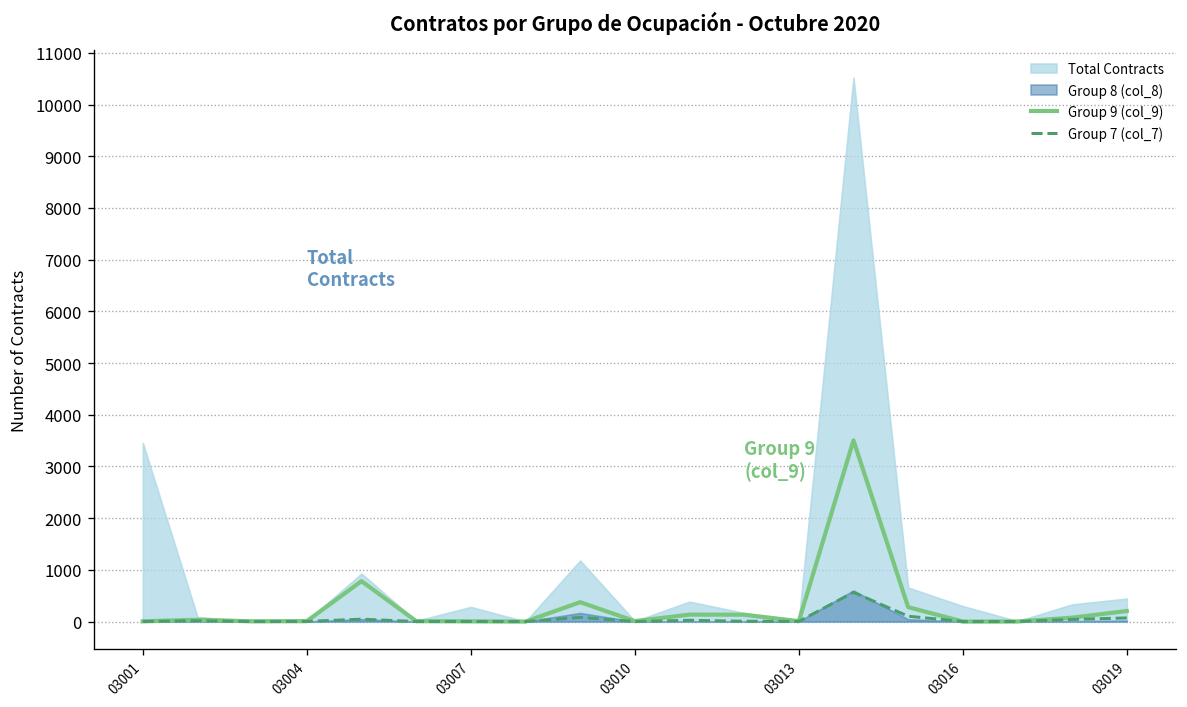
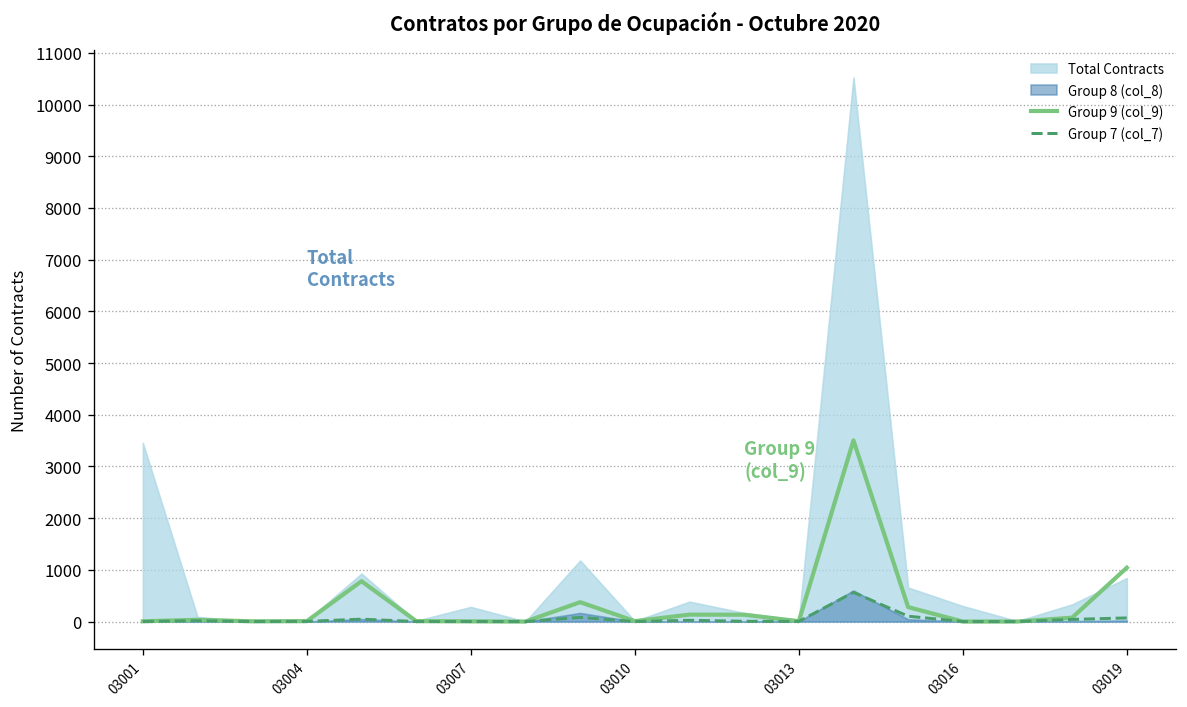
  {
    "Total Contracts": {
      "03001": 3500,
      "03007": 300,
      "03016": 300,
-     "03019": 400
+     "03019": 800
    },
    "Group 9 (col_9)": {
-     "03019": 200
+     "03019": 1000
    }
  }
